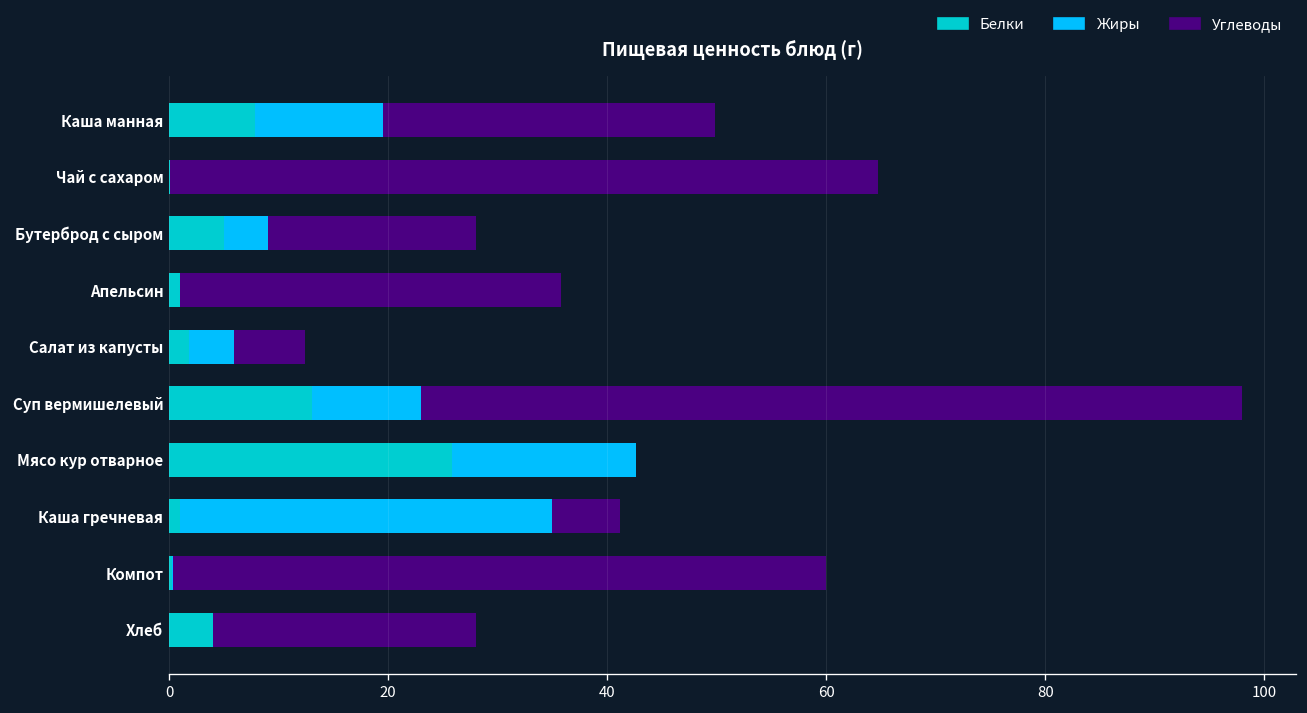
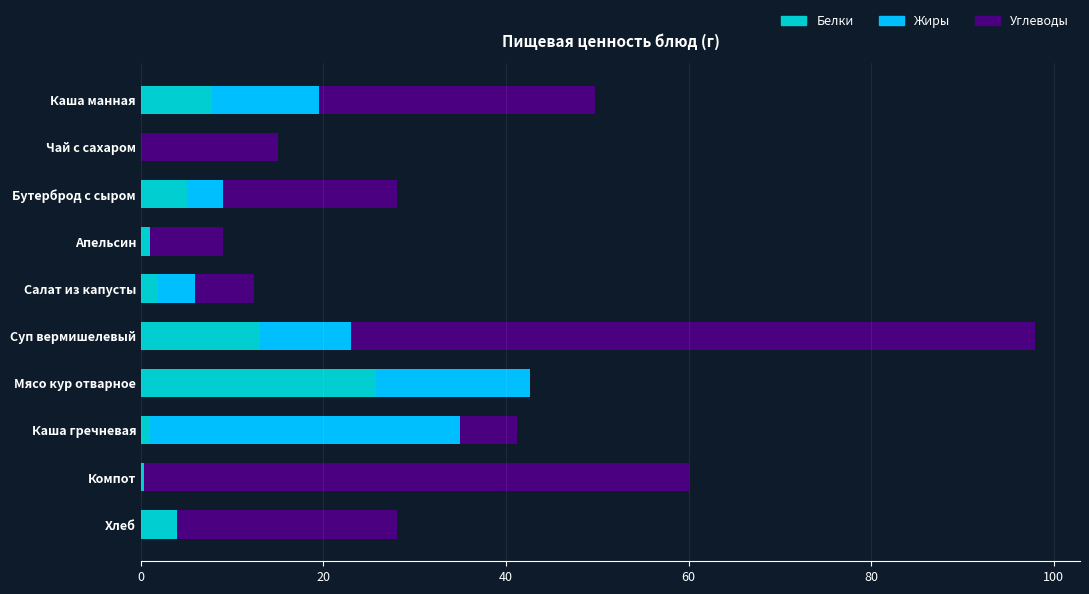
  {
    "Углеводы": {
      "Каша манная": 30,
-     "Чай с сахаром": 65,
+     "Чай с сахаром": 15,
      "Бутерброд с сыром": 19,
-     "Апельсин": 35,
+     "Апельсин": 8,
      "Салат из капусты": 7,
      "Суп вермишелевый": 75,
      "Мясо кур отварное": 0,
      "Каша гречневая": 6,
      "Компот": 60,
      "Хлеб": 24
    }
  }
